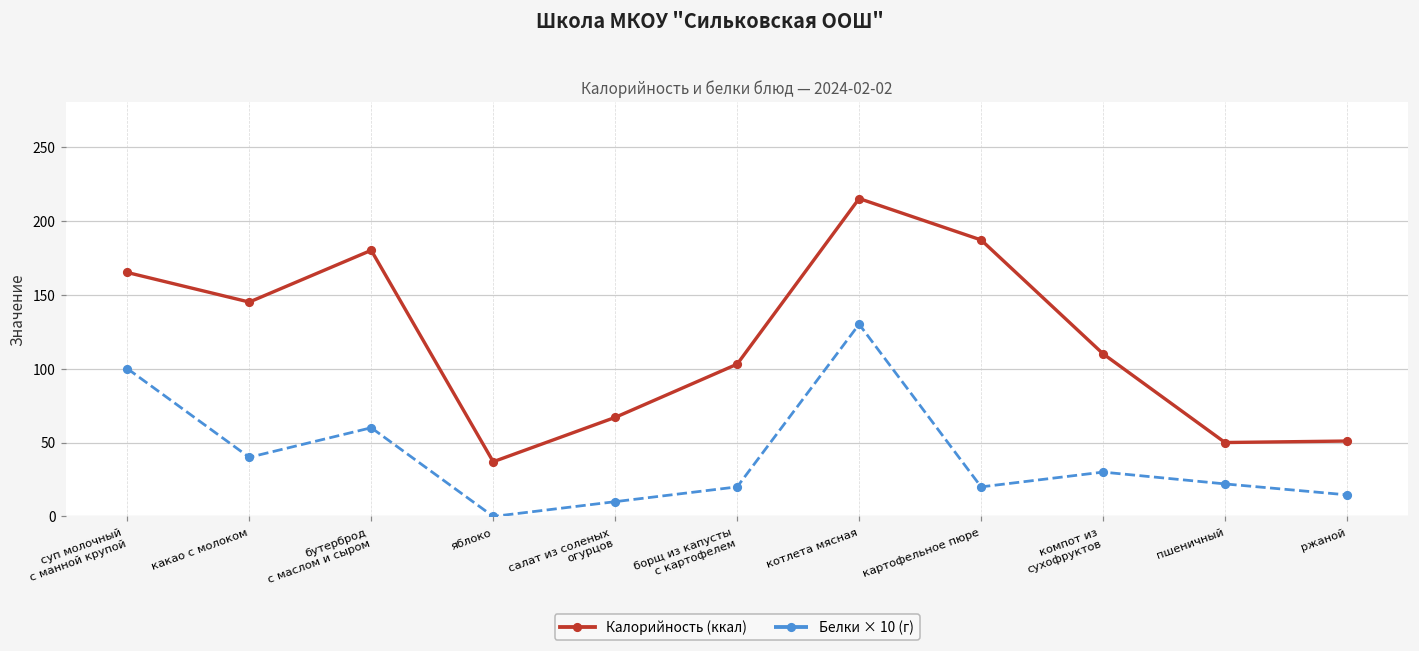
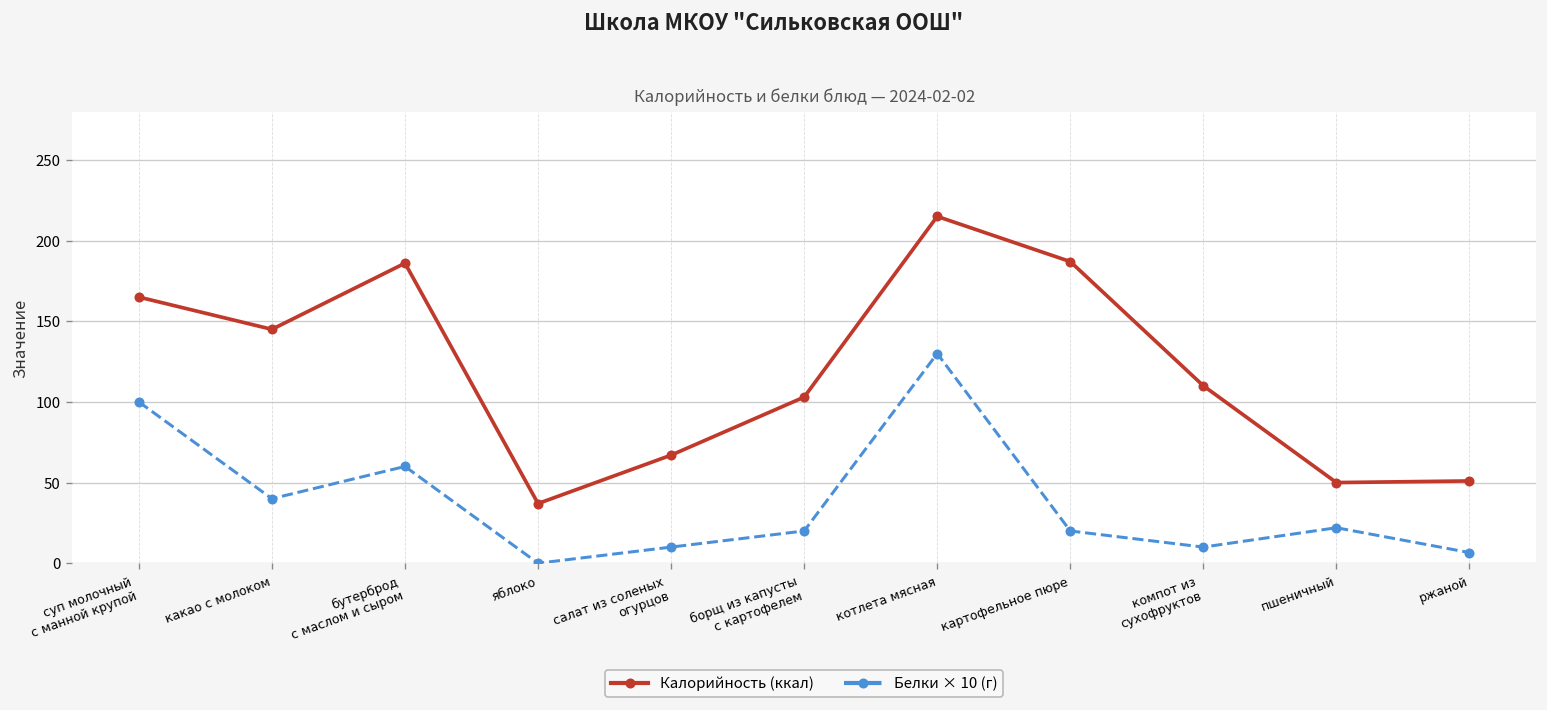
  {
    "Калорийность (ккал)": {
      "суп молочный с манной крупой": 165,
      "какао с молоком": 145,
-     "бутерброд с маслом и сыром": 180,
+     "бутерброд с маслом и сыром": 186,
      "яблоко": 37,
      "салат из соленых огурцов": 67,
      "борщ из капусты с картофелем": 103,
      "котлета мясная": 215,
      "картофельное пюре": 187,
      "компот из сухофруктов": 110,
      "пшеничный": 50,
      "ржаной": 51
    },
    "Белки × 10 (г)": {
      "суп молочный с манной крупой": 100,
      "какао с молоком": 40,
      "бутерброд с маслом и сыром": 60,
      "яблоко": 0,
      "салат из соленых огурцов": 10,
      "борщ из капусты с картофелем": 20,
      "котлета мясная": 130,
      "картофельное пюре": 20,
-     "компот из сухофруктов": 30,
+     "компот из сухофруктов": 10,
      "пшеничный": 22,
-     "ржаной": 15
+     "ржаной": 7
    }
  }
